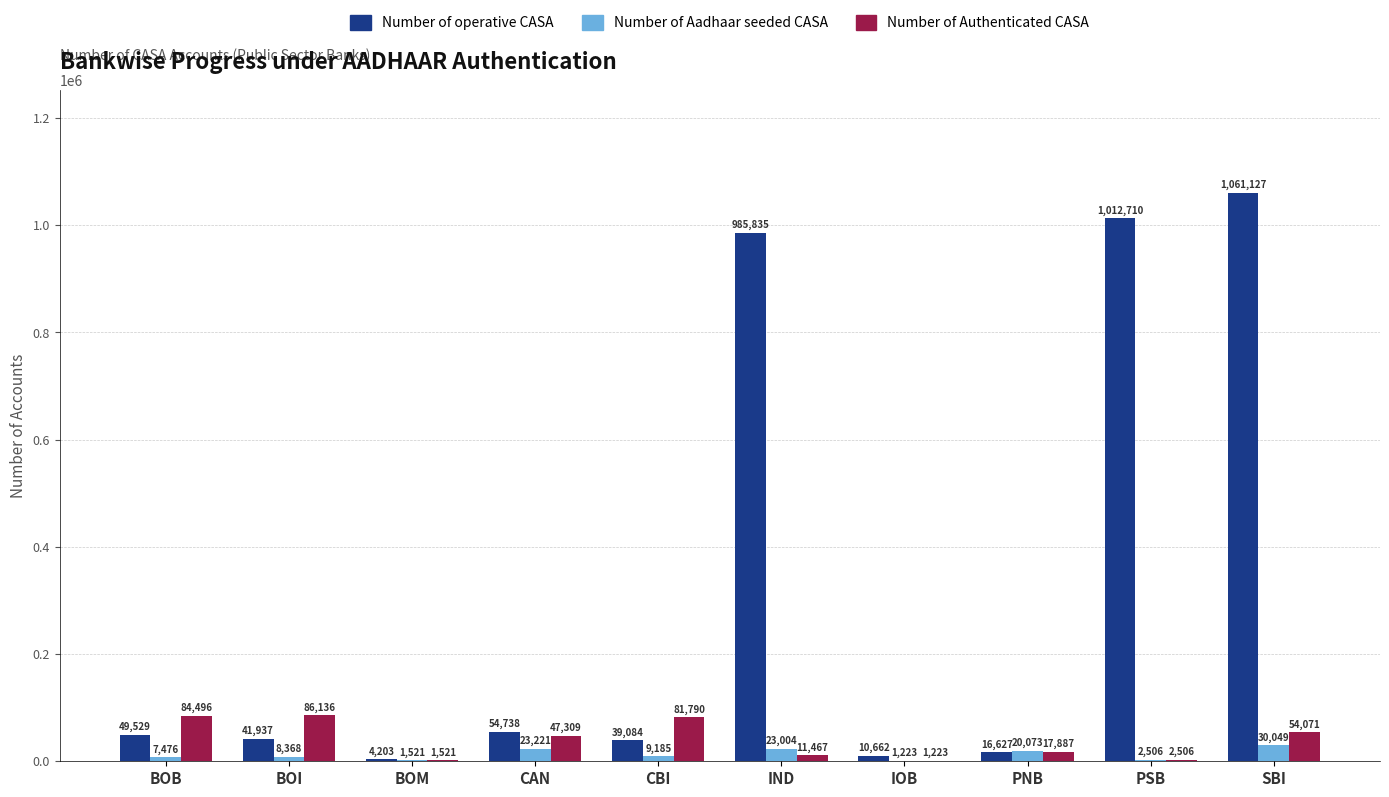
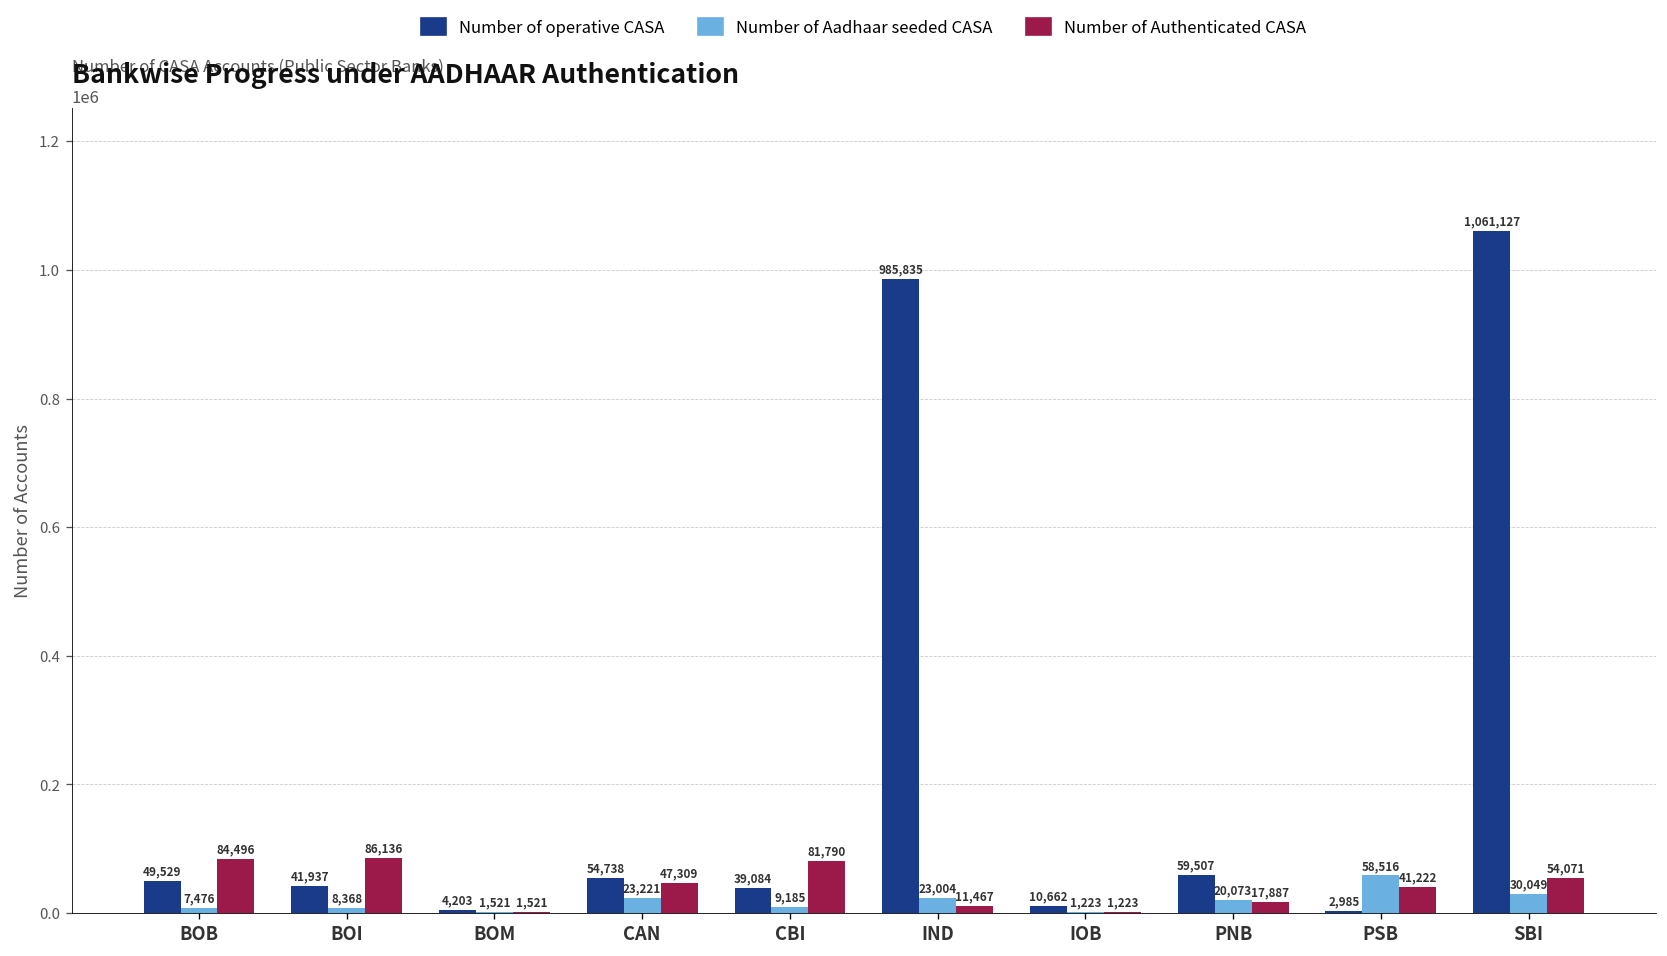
  {
    "Number of operative CASA": {
      "BOB": "49,529",
      "BOI": "41,937",
      "BOM": "4,203",
      "CAN": "54,738",
      "CBI": "39,084",
      "IND": "985,835",
      "IOB": "10,662",
-     "PNB": "16,627",
-     "PSB": "1,012,710",
+     "PNB": "59,507",
+     "PSB": "2,985",
      "SBI": "1,061,127"
    },
    "Number of Aadhaar seeded CASA": {
      "BOB": "7,476",
      "BOI": "8,368",
      "BOM": "1,521",
      "CAN": "23,221",
      "CBI": "9,185",
      "IND": "23,004",
      "IOB": "1,223",
      "PNB": "20,073",
-     "PSB": "2,506",
+     "PSB": "58,516",
      "SBI": "30,049"
    },
    "Number of Authenticated CASA": {
      "BOB": "84,496",
      "BOI": "86,136",
      "BOM": "1,521",
      "CAN": "47,309",
      "CBI": "81,790",
      "IND": "11,467",
      "IOB": "1,223",
      "PNB": "17,887",
-     "PSB": "2,506",
+     "PSB": "41,222",
      "SBI": "54,071"
    }
  }
